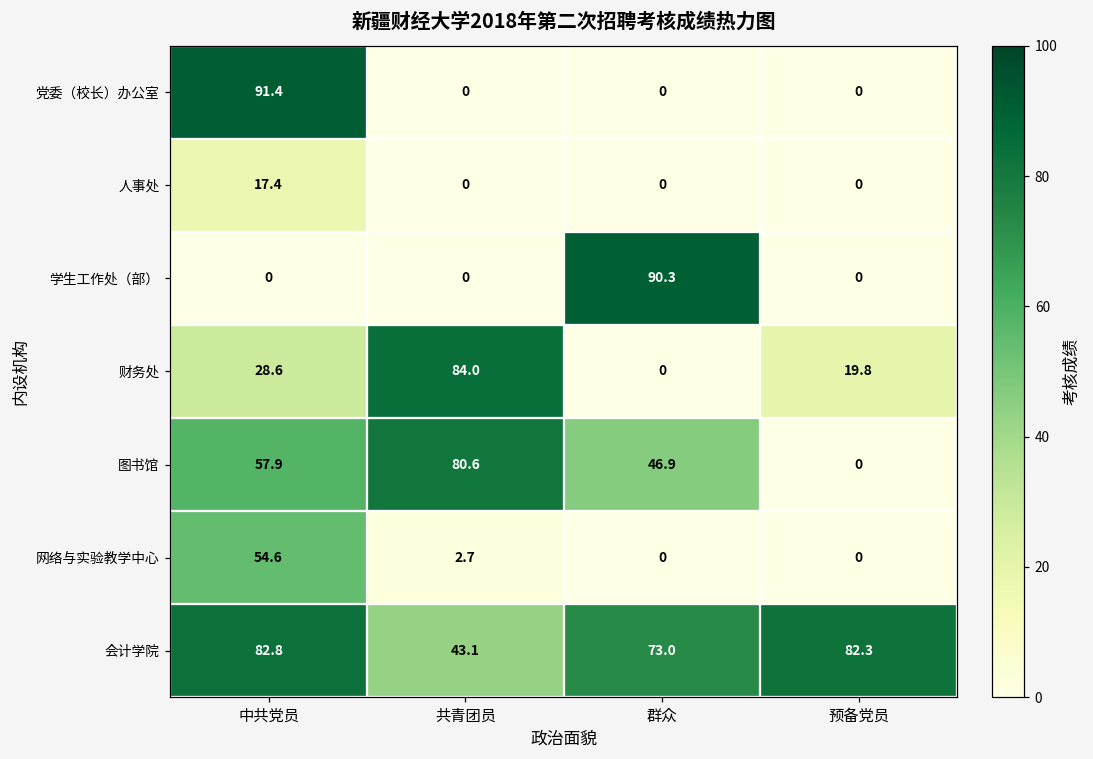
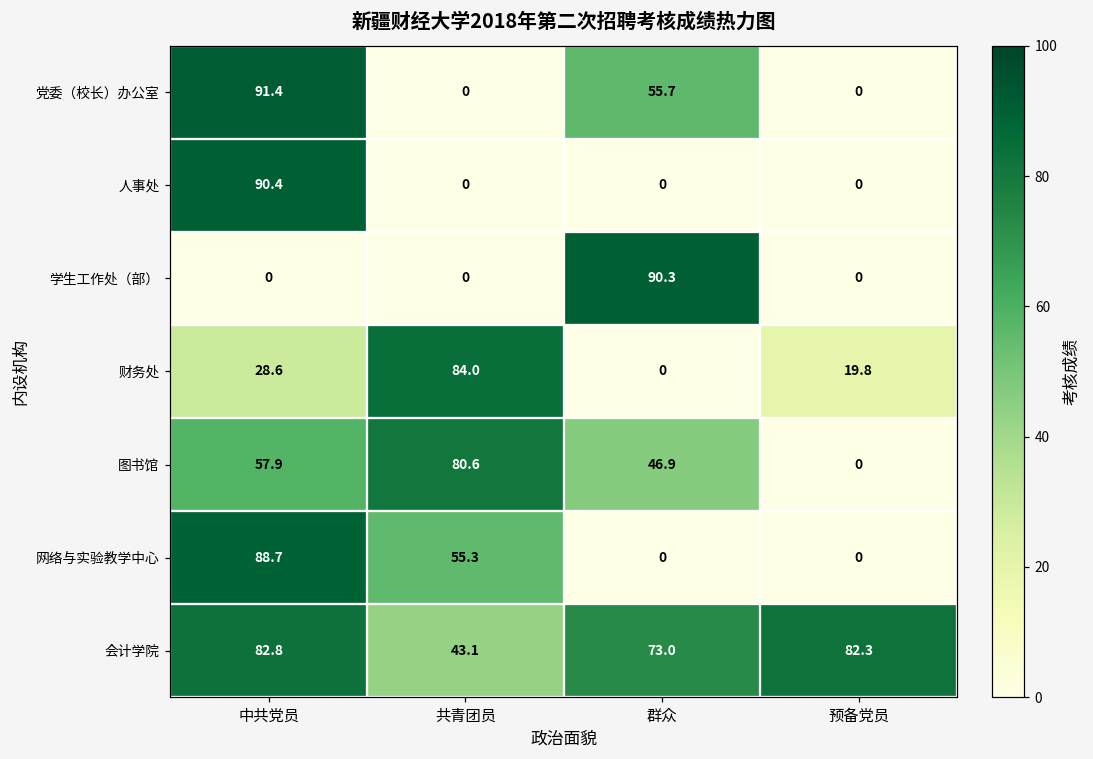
  {
    "党委（校长）办公室": {
      "中共党员": 91.4,
      "共青团员": 0,
-     "群众": 0,
+     "群众": 55.7,
      "预备党员": 0
    },
    "人事处": {
-     "中共党员": 17.4,
+     "中共党员": 90.4,
      "共青团员": 0,
      "群众": 0,
      "预备党员": 0
    },
    "学生工作处（部）": {
      "中共党员": 0,
      "共青团员": 0,
      "群众": 90.3,
      "预备党员": 0
    },
    "财务处": {
      "中共党员": 28.6,
      "共青团员": 84.0,
      "群众": 0,
      "预备党员": 19.8
    },
    "图书馆": {
      "中共党员": 57.9,
      "共青团员": 80.6,
      "群众": 46.9,
      "预备党员": 0
    },
    "网络与实验教学中心": {
-     "中共党员": 54.6,
-     "共青团员": 2.7,
+     "中共党员": 88.7,
+     "共青团员": 55.3,
      "群众": 0,
      "预备党员": 0
    },
    "会计学院": {
      "中共党员": 82.8,
      "共青团员": 43.1,
      "群众": 73.0,
      "预备党员": 82.3
    }
  }
